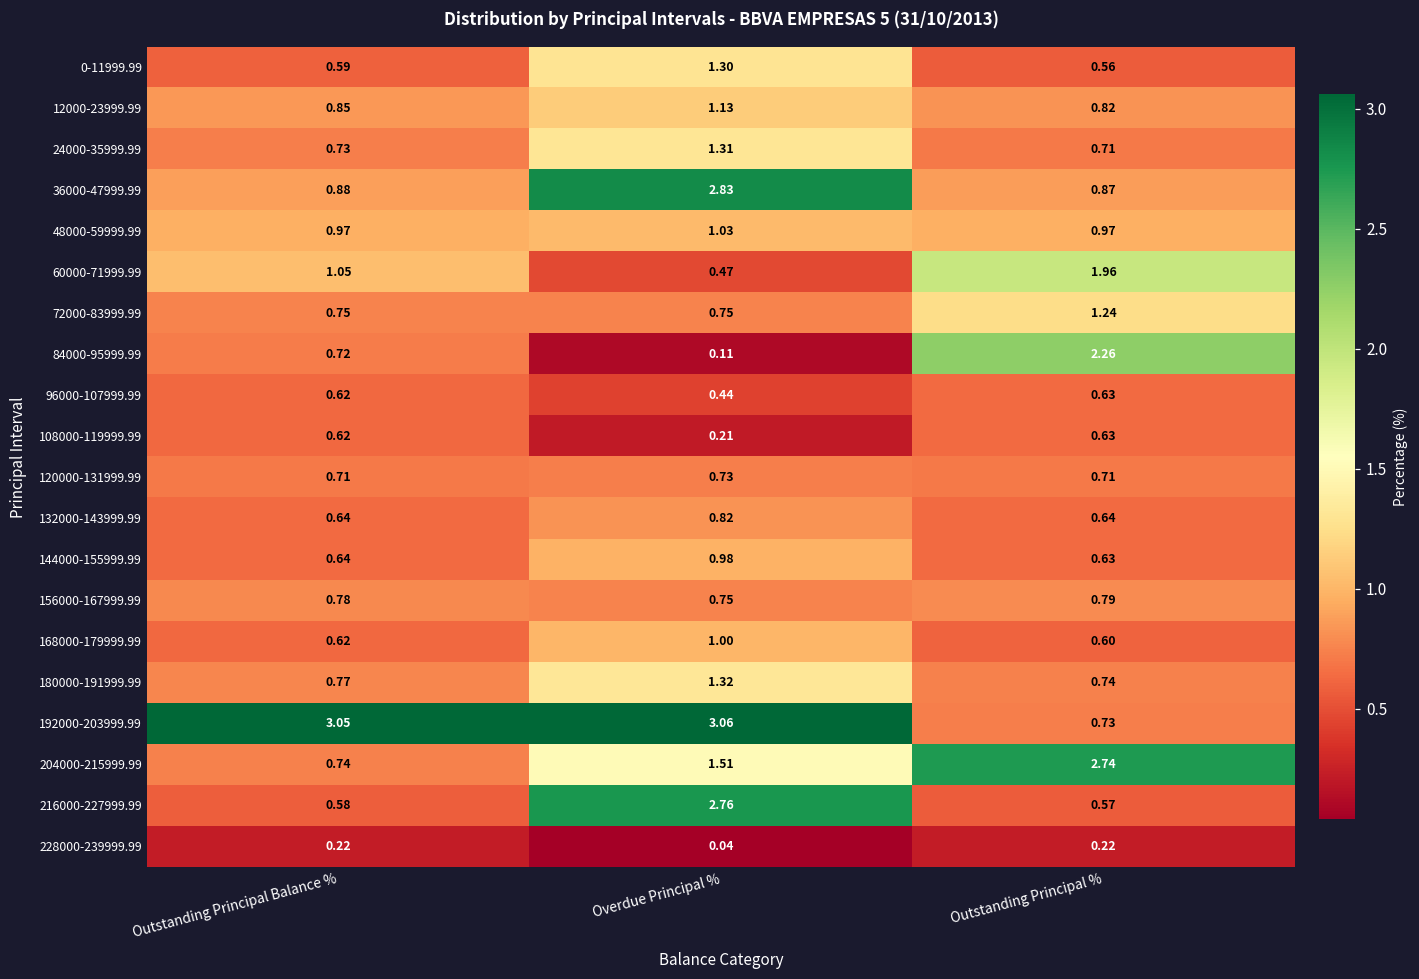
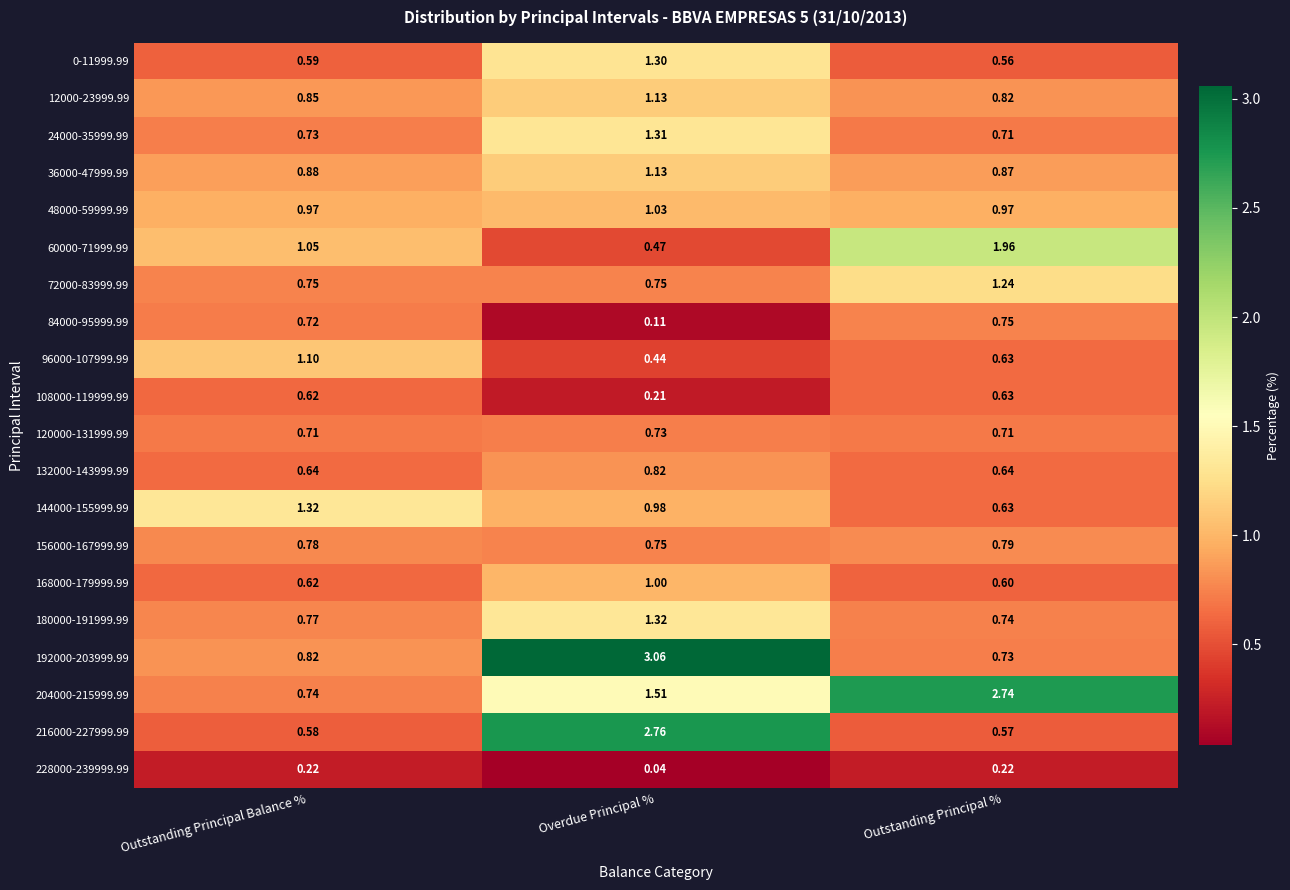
  {
    "0-11999.99": {
      "Outstanding Principal Balance %": 0.59,
      "Overdue Principal %": 1.30,
      "Outstanding Principal %": 0.56
    },
    "12000-23999.99": {
      "Outstanding Principal Balance %": 0.85,
      "Overdue Principal %": 1.13,
      "Outstanding Principal %": 0.82
    },
    "24000-35999.99": {
      "Outstanding Principal Balance %": 0.73,
      "Overdue Principal %": 1.31,
      "Outstanding Principal %": 0.71
    },
    "36000-47999.99": {
      "Outstanding Principal Balance %": 0.88,
-     "Overdue Principal %": 2.83,
+     "Overdue Principal %": 1.13,
      "Outstanding Principal %": 0.87
    },
    "48000-59999.99": {
      "Outstanding Principal Balance %": 0.97,
      "Overdue Principal %": 1.03,
      "Outstanding Principal %": 0.97
    },
    "60000-71999.99": {
      "Outstanding Principal Balance %": 1.05,
      "Overdue Principal %": 0.47,
      "Outstanding Principal %": 1.96
    },
    "72000-83999.99": {
      "Outstanding Principal Balance %": 0.75,
      "Overdue Principal %": 0.75,
      "Outstanding Principal %": 1.24
    },
    "84000-95999.99": {
      "Outstanding Principal Balance %": 0.72,
      "Overdue Principal %": 0.11,
-     "Outstanding Principal %": 2.26
+     "Outstanding Principal %": 0.75
    },
    "96000-107999.99": {
-     "Outstanding Principal Balance %": 0.62,
+     "Outstanding Principal Balance %": 1.10,
      "Overdue Principal %": 0.44,
      "Outstanding Principal %": 0.63
    },
    "108000-119999.99": {
      "Outstanding Principal Balance %": 0.62,
      "Overdue Principal %": 0.21,
      "Outstanding Principal %": 0.63
    },
    "120000-131999.99": {
      "Outstanding Principal Balance %": 0.71,
      "Overdue Principal %": 0.73,
      "Outstanding Principal %": 0.71
    },
    "132000-143999.99": {
      "Outstanding Principal Balance %": 0.64,
      "Overdue Principal %": 0.82,
      "Outstanding Principal %": 0.64
    },
    "144000-155999.99": {
-     "Outstanding Principal Balance %": 0.64,
+     "Outstanding Principal Balance %": 1.32,
      "Overdue Principal %": 0.98,
      "Outstanding Principal %": 0.63
    },
    "156000-167999.99": {
      "Outstanding Principal Balance %": 0.78,
      "Overdue Principal %": 0.75,
      "Outstanding Principal %": 0.79
    },
    "168000-179999.99": {
      "Outstanding Principal Balance %": 0.62,
      "Overdue Principal %": 1.00,
      "Outstanding Principal %": 0.60
    },
    "180000-191999.99": {
      "Outstanding Principal Balance %": 0.77,
      "Overdue Principal %": 1.32,
      "Outstanding Principal %": 0.74
    },
    "192000-203999.99": {
-     "Outstanding Principal Balance %": 3.05,
+     "Outstanding Principal Balance %": 0.82,
      "Overdue Principal %": 3.06,
      "Outstanding Principal %": 0.73
    },
    "204000-215999.99": {
      "Outstanding Principal Balance %": 0.74,
      "Overdue Principal %": 1.51,
      "Outstanding Principal %": 2.74
    },
    "216000-227999.99": {
      "Outstanding Principal Balance %": 0.58,
      "Overdue Principal %": 2.76,
      "Outstanding Principal %": 0.57
    },
    "228000-239999.99": {
      "Outstanding Principal Balance %": 0.22,
      "Overdue Principal %": 0.04,
      "Outstanding Principal %": 0.22
    }
  }
